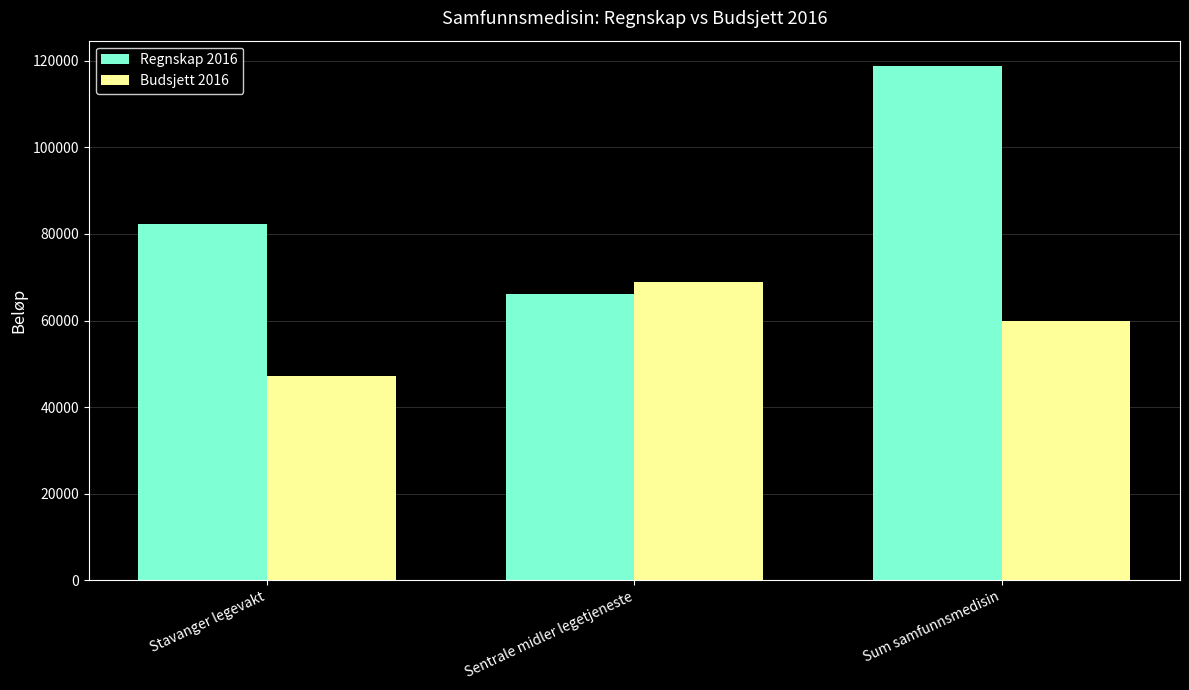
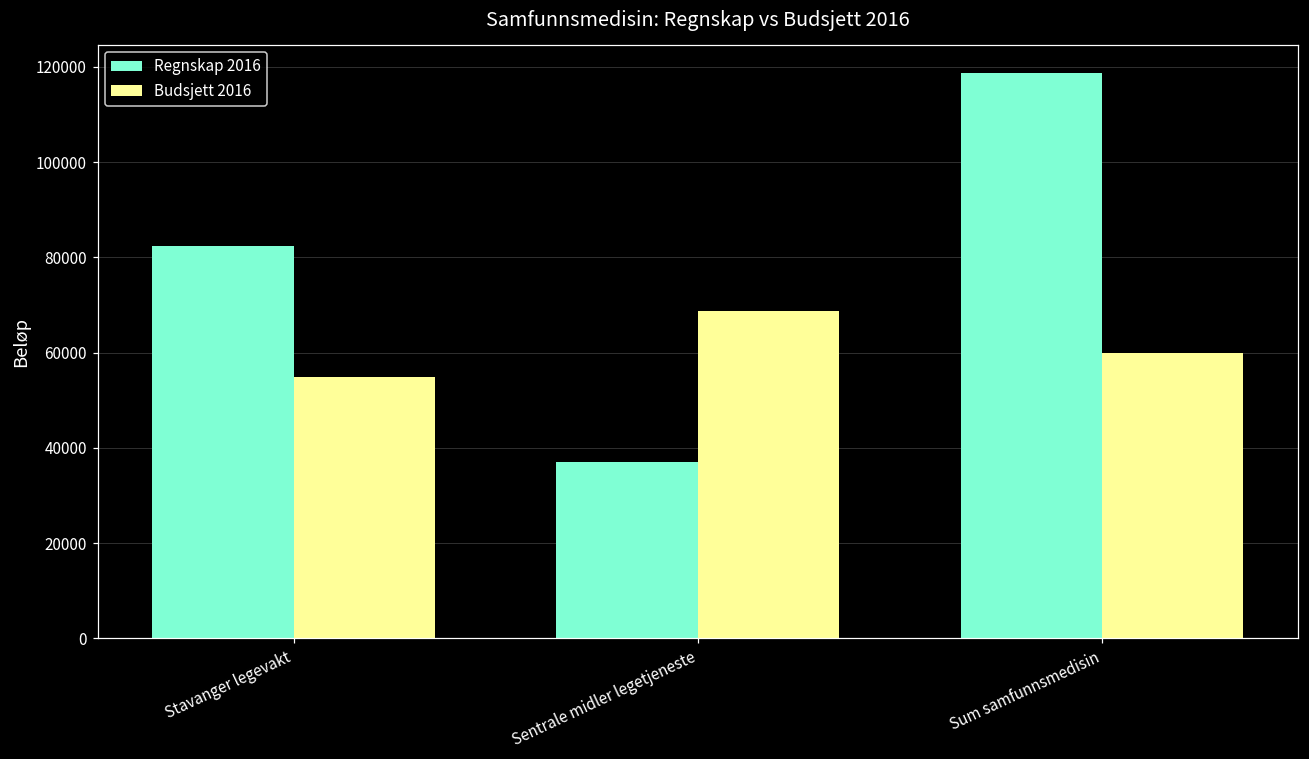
  {
    "Regnskap 2016": {
      "Stavanger legevakt": 82000,
-     "Sentrale midler legetjeneste": 66000,
+     "Sentrale midler legetjeneste": 37000,
      "Sum samfunnsmedisin": 119000
    },
    "Budsjett 2016": {
-     "Stavanger legevakt": 47000,
+     "Stavanger legevakt": 55000,
      "Sentrale midler legetjeneste": 69000,
      "Sum samfunnsmedisin": 60000
    }
  }
